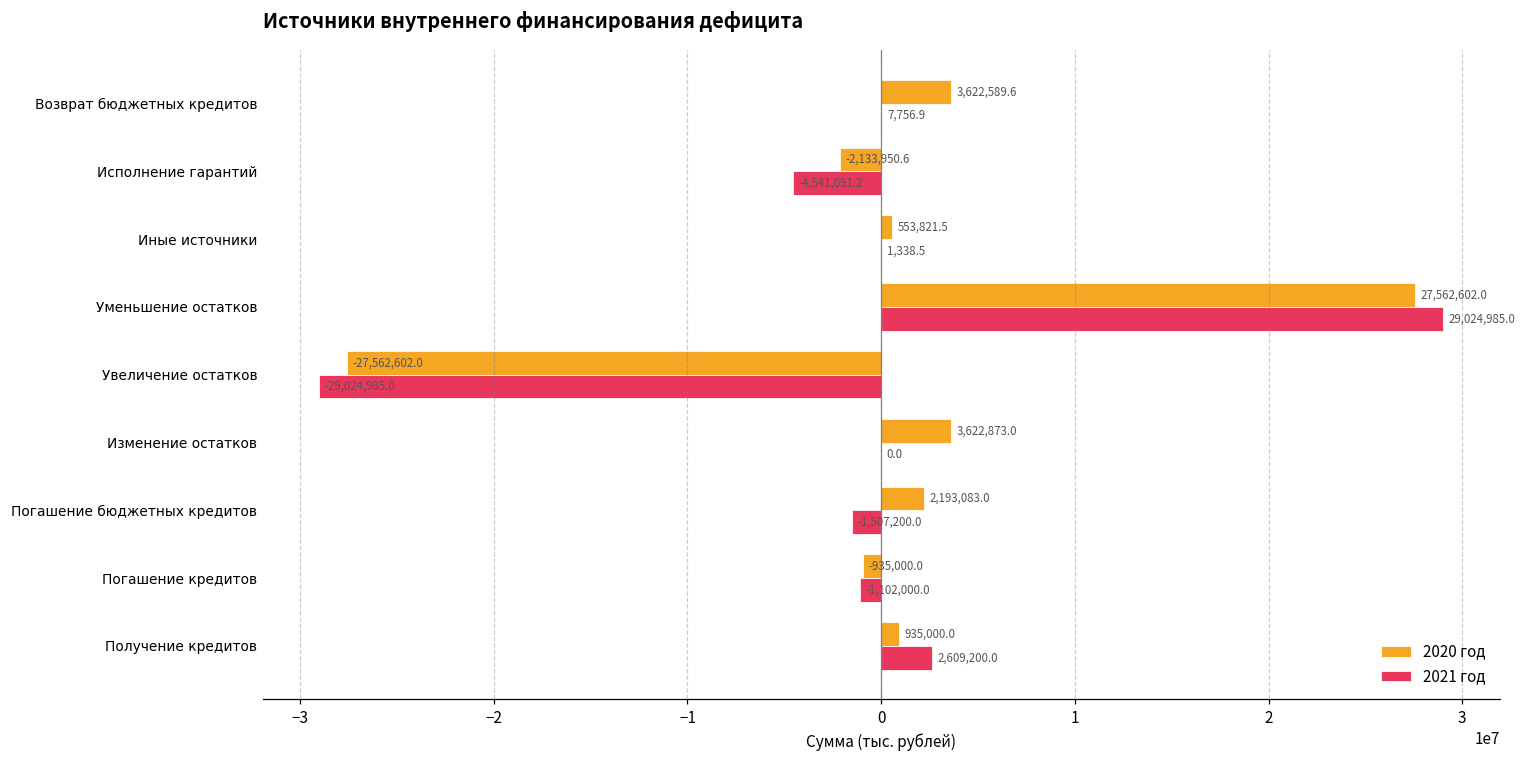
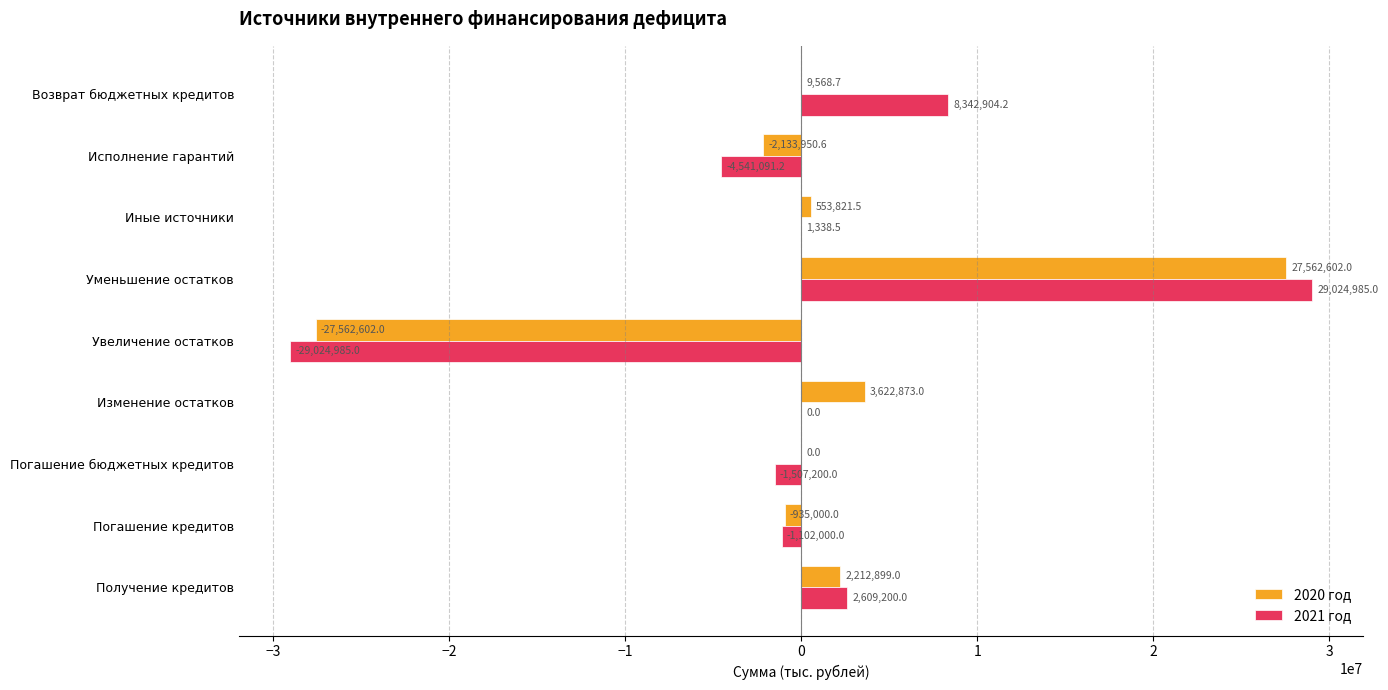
  {
    "2020 год": {
-     "Возврат бюджетных кредитов": "3,622,589.6",
+     "Возврат бюджетных кредитов": "9,568.7",
      "Исполнение гарантий": "-2,133,950.6",
      "Иные источники": "553,821.5",
      "Уменьшение остатков": "27,562,602.0",
      "Увеличение остатков": "-27,562,602.0",
      "Изменение остатков": "3,622,873.0",
-     "Погашение бюджетных кредитов": "2,193,083.0",
+     "Погашение бюджетных кредитов": "0.0",
      "Погашение кредитов": "-935,000.0",
-     "Получение кредитов": "935,000.0"
+     "Получение кредитов": "2,212,899.0"
    },
    "2021 год": {
-     "Возврат бюджетных кредитов": "7,756.9",
+     "Возврат бюджетных кредитов": "8,342,904.2",
      "Исполнение гарантий": "-4,541,091.2",
      "Иные источники": "1,338.5",
      "Уменьшение остатков": "29,024,985.0",
      "Увеличение остатков": "-29,024,985.0",
      "Изменение остатков": "0.0",
      "Погашение бюджетных кредитов": "-1,507,200.0",
      "Погашение кредитов": "-1,102,000.0",
      "Получение кредитов": "2,609,200.0"
    }
  }
